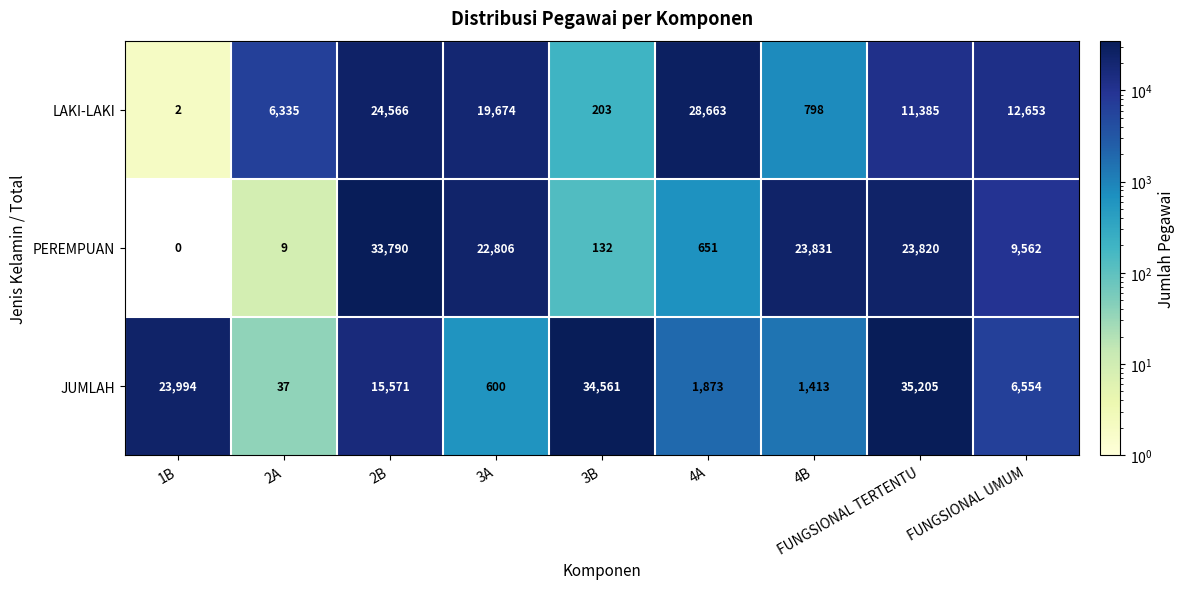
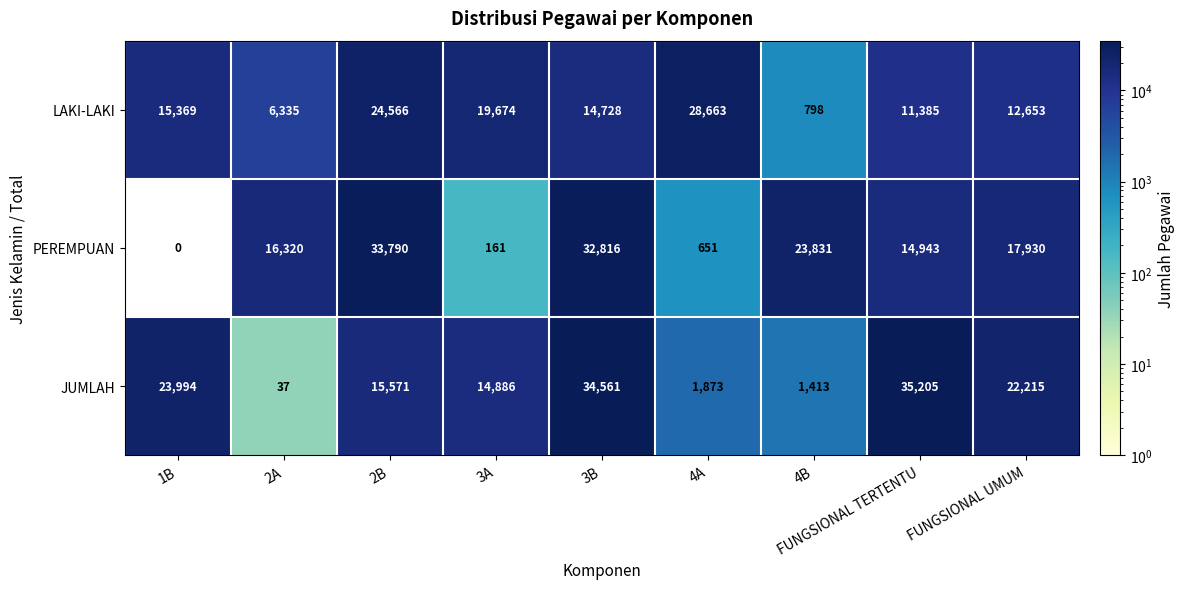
  {
    "LAKI-LAKI": {
-     "1B": "2",
+     "1B": "15,369",
      "2A": "6,335",
      "2B": "24,566",
      "3A": "19,674",
-     "3B": "203",
+     "3B": "14,728",
      "4A": "28,663",
      "4B": "798",
      "FUNGSIONAL TERTENTU": "11,385",
      "FUNGSIONAL UMUM": "12,653"
    },
    "PEREMPUAN": {
      "1B": "0",
-     "2A": "9",
+     "2A": "16,320",
      "2B": "33,790",
-     "3A": "22,806",
-     "3B": "132",
+     "3A": "161",
+     "3B": "32,816",
      "4A": "651",
      "4B": "23,831",
-     "FUNGSIONAL TERTENTU": "23,820",
-     "FUNGSIONAL UMUM": "9,562"
+     "FUNGSIONAL TERTENTU": "14,943",
+     "FUNGSIONAL UMUM": "17,930"
    },
    "JUMLAH": {
      "1B": "23,994",
      "2A": "37",
      "2B": "15,571",
-     "3A": "600",
+     "3A": "14,886",
      "3B": "34,561",
      "4A": "1,873",
      "4B": "1,413",
      "FUNGSIONAL TERTENTU": "35,205",
-     "FUNGSIONAL UMUM": "6,554"
+     "FUNGSIONAL UMUM": "22,215"
    }
  }
